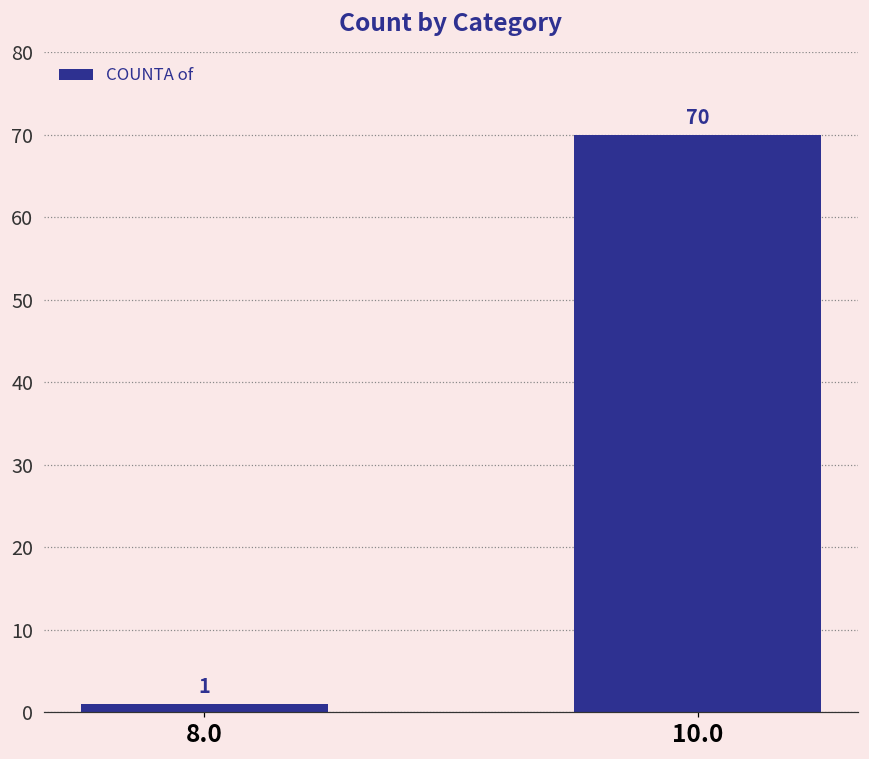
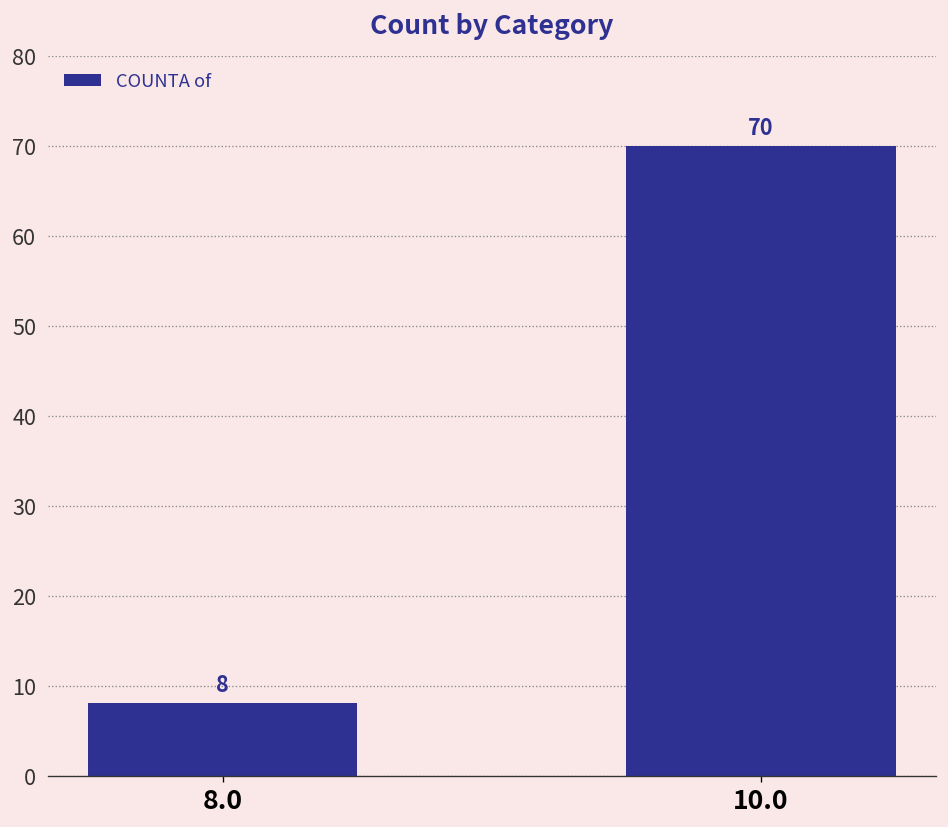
  {
-   "8.0": 1,
+   "8.0": 8,
    "10.0": 70
  }
